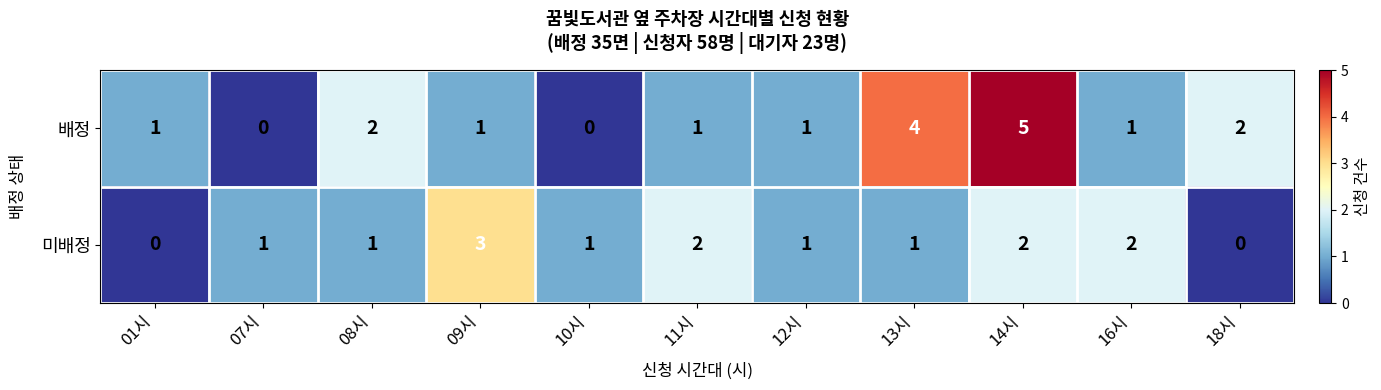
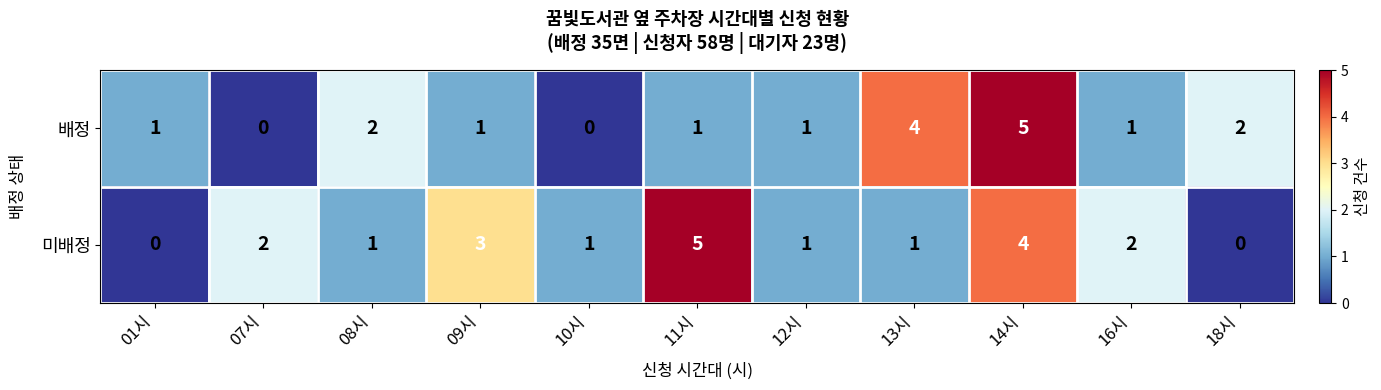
  {
    "배정": {
      "01시": 1,
      "07시": 0,
      "08시": 2,
      "09시": 1,
      "10시": 0,
      "11시": 1,
      "12시": 1,
      "13시": 4,
      "14시": 5,
      "16시": 1,
      "18시": 2
    },
    "미배정": {
      "01시": 0,
-     "07시": 1,
+     "07시": 2,
      "08시": 1,
      "09시": 3,
      "10시": 1,
-     "11시": 2,
+     "11시": 5,
      "12시": 1,
      "13시": 1,
-     "14시": 2,
+     "14시": 4,
      "16시": 2,
      "18시": 0
    }
  }
